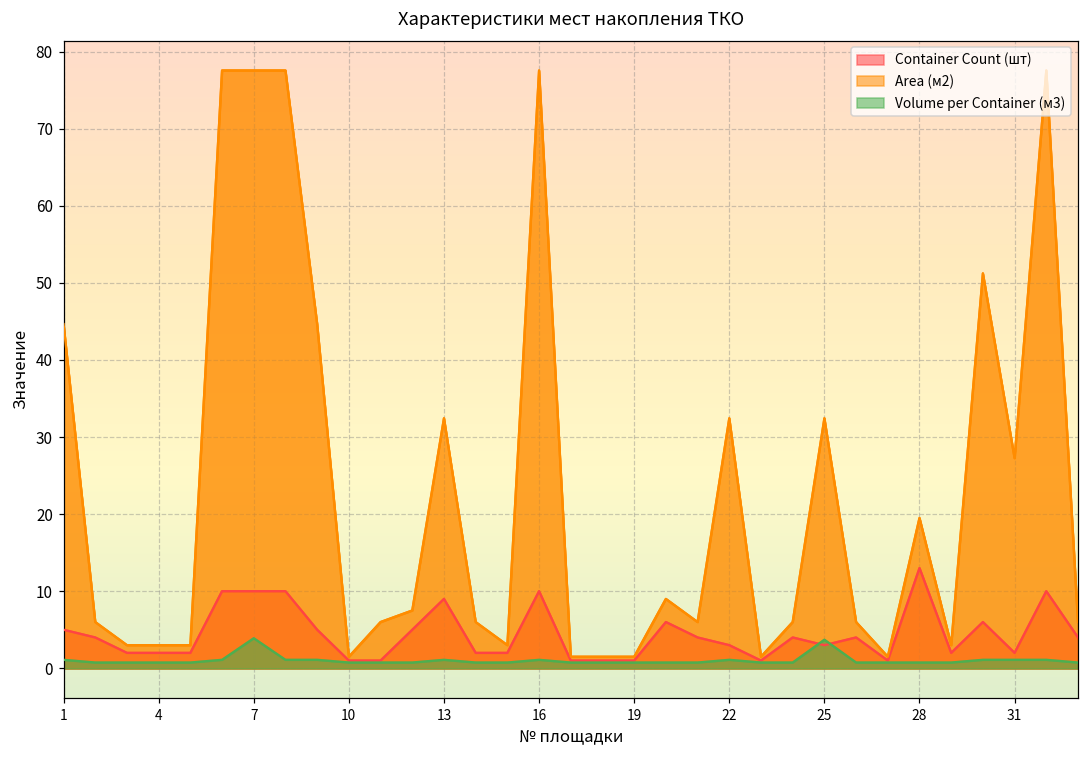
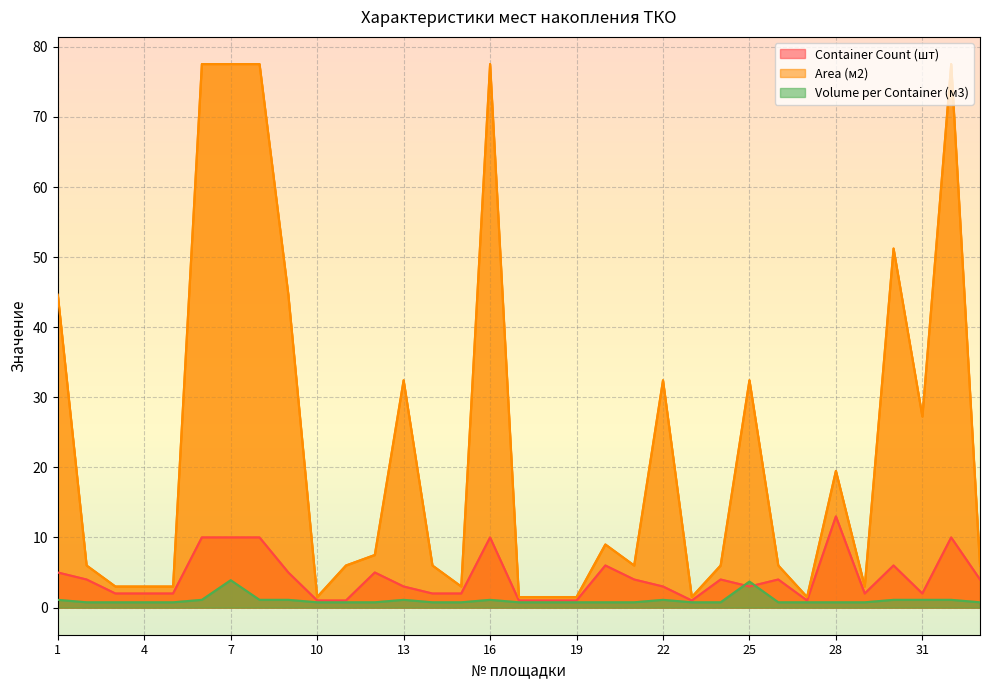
  {
    "Container Count (шт)": {
      "1": 5,
      "4": 2,
      "7": 10,
-     "13": 9,
+     "13": 3,
      "16": 10,
      "22": 3,
      "25": 3,
      "28": 13,
      "31": 2
    },
    "Area (м2)": {
      "1": 45,
      "4": 3,
      "7": 78,
      "10": 2,
      "13": 32,
      "16": 78,
      "19": 2,
      "22": 32,
      "25": 32,
      "28": 20,
      "31": 27
    },
    "Volume per Container (м3)": {
      "1": 1,
      "4": 1,
      "7": 4,
      "13": 1,
      "16": 1,
      "22": 1,
      "25": 4,
      "28": 1,
      "31": 1
    }
  }
